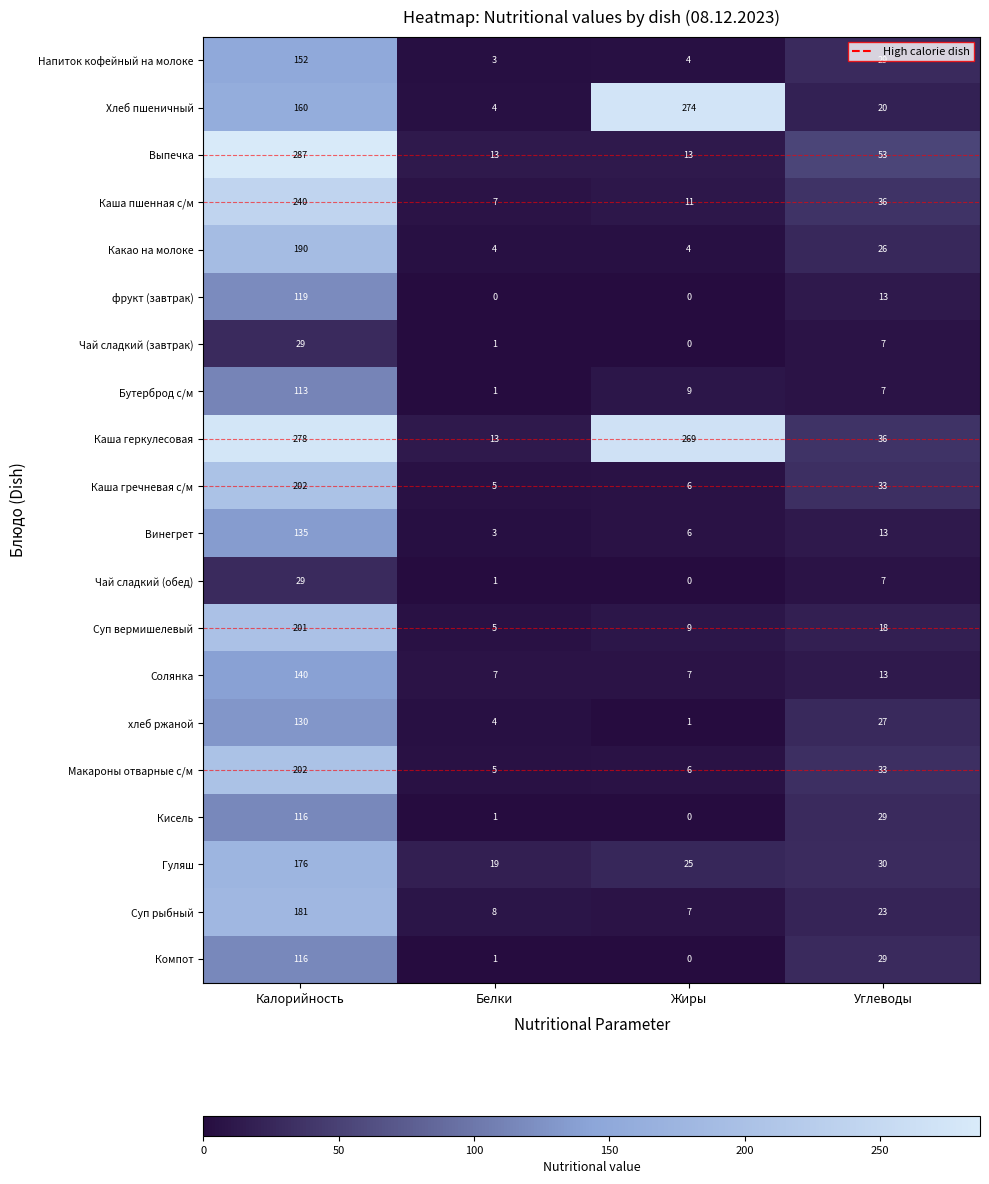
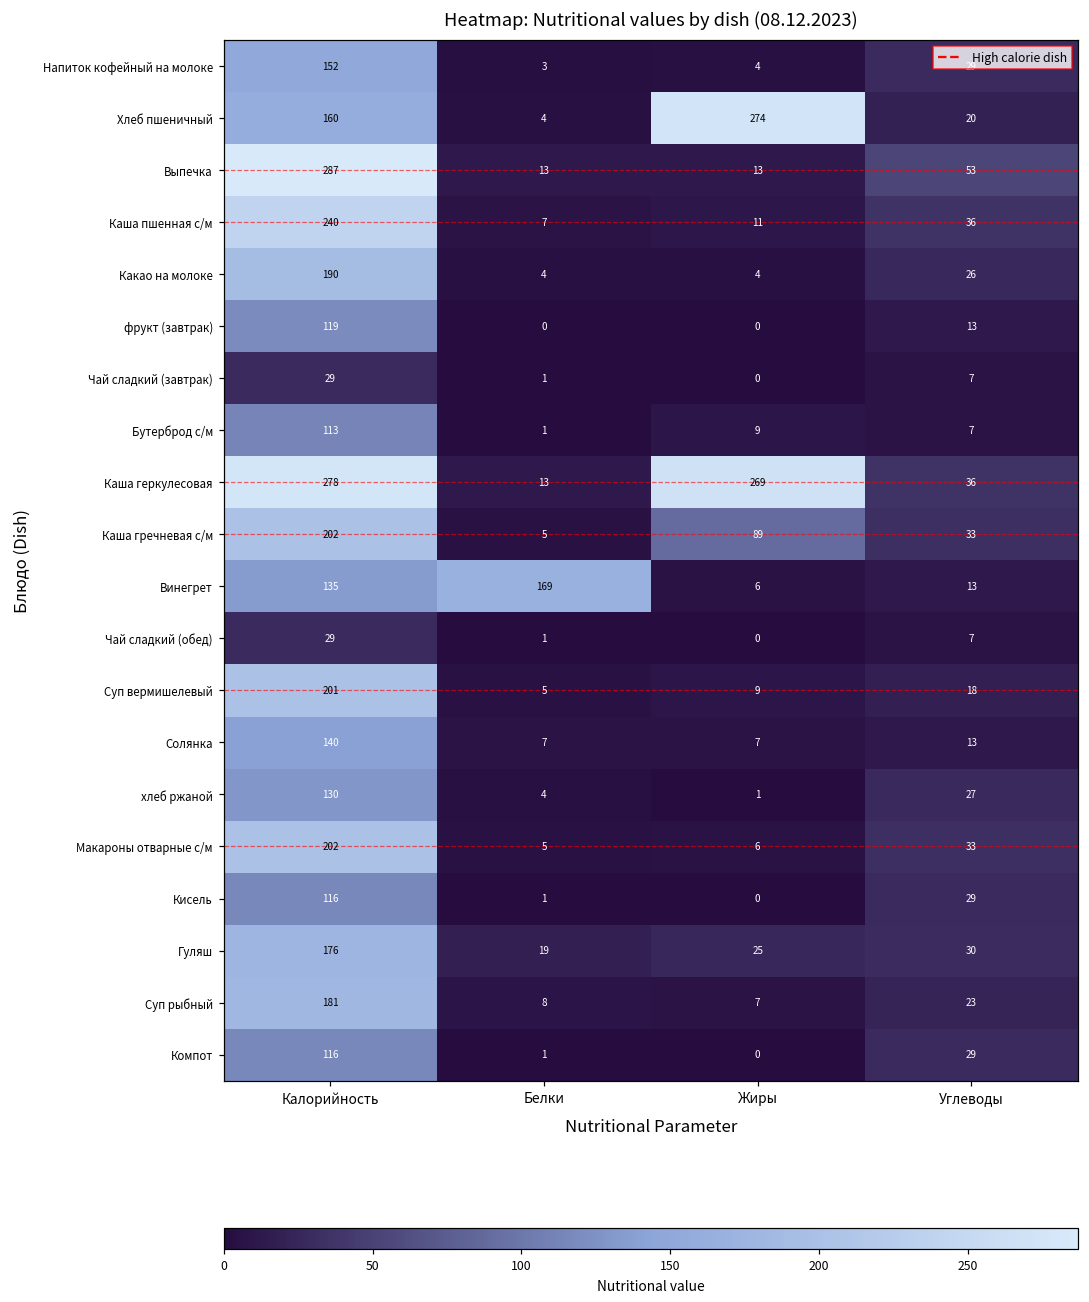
  {
    "Напиток кофейный на молоке": {
      "Калорийность": 152,
      "Белки": 3,
      "Жиры": 4
    },
    "Хлеб пшеничный": {
      "Калорийность": 160,
      "Белки": 4,
      "Жиры": 274,
      "Углеводы": 20
    },
    "Выпечка": {
      "Калорийность": 287,
      "Белки": 13,
      "Жиры": 13,
      "Углеводы": 53
    },
    "Каша пшенная с/м": {
      "Калорийность": 240,
      "Белки": 7,
      "Жиры": 11,
      "Углеводы": 36
    },
    "Какао на молоке": {
      "Калорийность": 190,
      "Белки": 4,
      "Жиры": 4,
      "Углеводы": 26
    },
    "фрукт (завтрак)": {
      "Калорийность": 119,
      "Белки": 0,
      "Жиры": 0,
      "Углеводы": 13
    },
    "Чай сладкий (завтрак)": {
      "Калорийность": 29,
      "Белки": 1,
      "Жиры": 0,
      "Углеводы": 7
    },
    "Бутерброд с/м": {
      "Калорийность": 113,
      "Белки": 1,
      "Жиры": 9,
      "Углеводы": 7
    },
    "Каша геркулесовая": {
      "Калорийность": 278,
      "Белки": 13,
      "Жиры": 269,
      "Углеводы": 36
    },
    "Каша гречневая с/м": {
      "Калорийность": 202,
      "Белки": 5,
-     "Жиры": 6,
+     "Жиры": 89,
      "Углеводы": 33
    },
    "Винегрет": {
      "Калорийность": 135,
-     "Белки": 3,
+     "Белки": 169,
      "Жиры": 6,
      "Углеводы": 13
    },
    "Чай сладкий (обед)": {
      "Калорийность": 29,
      "Белки": 1,
      "Жиры": 0,
      "Углеводы": 7
    },
    "Суп вермишелевый": {
      "Калорийность": 201,
      "Белки": 5,
      "Жиры": 9,
      "Углеводы": 18
    },
    "Солянка": {
      "Калорийность": 140,
      "Белки": 7,
      "Жиры": 7,
      "Углеводы": 13
    },
    "хлеб ржаной": {
      "Калорийность": 130,
      "Белки": 4,
      "Жиры": 1,
      "Углеводы": 27
    },
    "Макароны отварные с/м": {
      "Калорийность": 202,
      "Белки": 5,
      "Жиры": 6,
      "Углеводы": 33
    },
    "Кисель": {
      "Калорийность": 116,
      "Белки": 1,
      "Жиры": 0,
      "Углеводы": 29
    },
    "Гуляш": {
      "Калорийность": 176,
      "Белки": 19,
      "Жиры": 25,
      "Углеводы": 30
    },
    "Суп рыбный": {
      "Калорийность": 181,
      "Белки": 8,
      "Жиры": 7,
      "Углеводы": 23
    },
    "Компот": {
      "Калорийность": 116,
      "Белки": 1,
      "Жиры": 0,
      "Углеводы": 29
    }
  }
